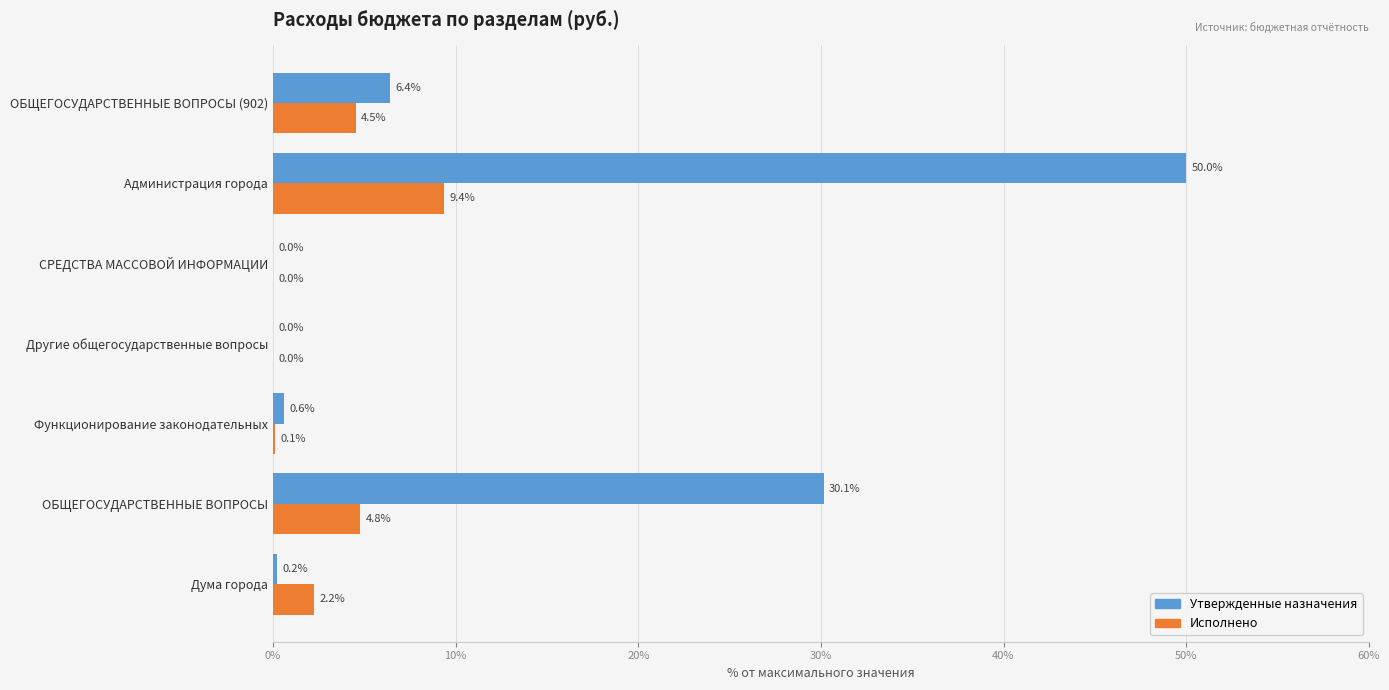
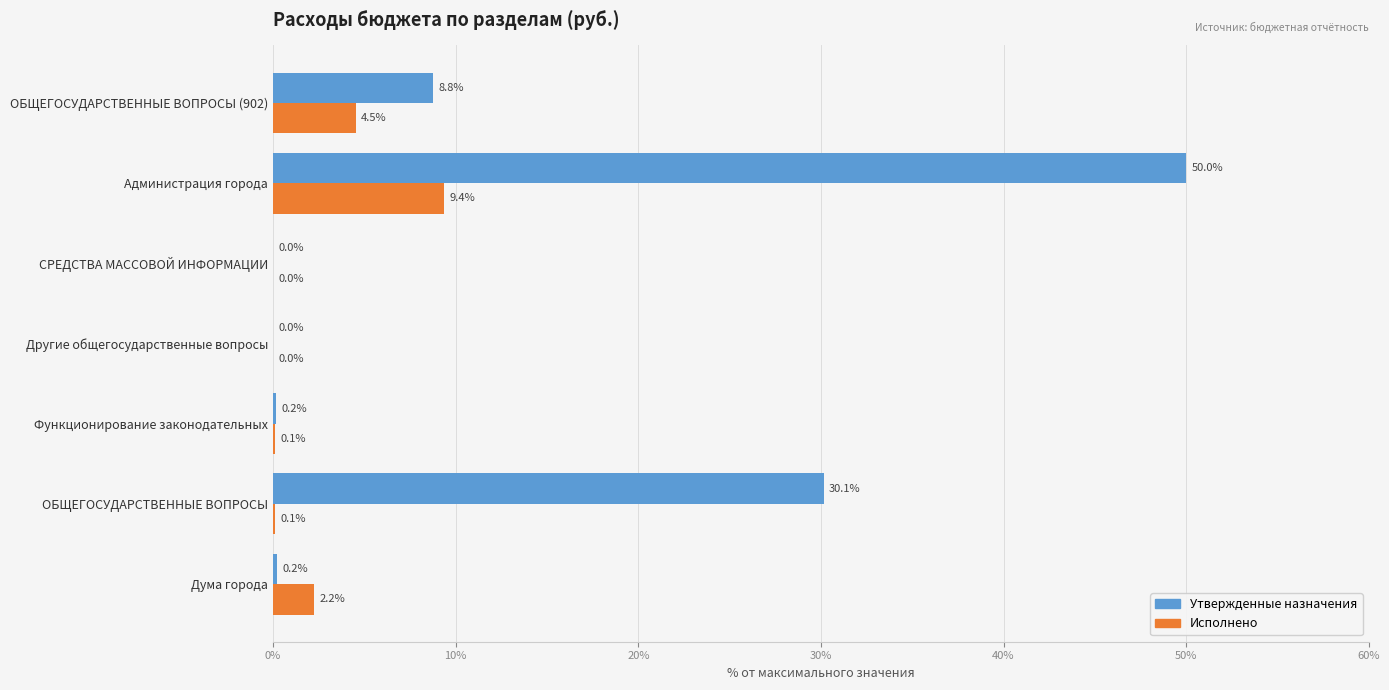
  {
    "Утвержденные назначения": {
-     "ОБЩЕГОСУДАРСТВЕННЫЕ ВОПРОСЫ (902)": "6.4%",
+     "ОБЩЕГОСУДАРСТВЕННЫЕ ВОПРОСЫ (902)": "8.8%",
      "Администрация города": "50.0%",
      "СРЕДСТВА МАССОВОЙ ИНФОРМАЦИИ": "0.0%",
      "Другие общегосударственные вопросы": "0.0%",
-     "Функционирование законодательных": "0.6%",
+     "Функционирование законодательных": "0.2%",
      "ОБЩЕГОСУДАРСТВЕННЫЕ ВОПРОСЫ": "30.1%",
      "Дума города": "0.2%"
    },
    "Исполнено": {
      "ОБЩЕГОСУДАРСТВЕННЫЕ ВОПРОСЫ (902)": "4.5%",
      "Администрация города": "9.4%",
      "СРЕДСТВА МАССОВОЙ ИНФОРМАЦИИ": "0.0%",
      "Другие общегосударственные вопросы": "0.0%",
      "Функционирование законодательных": "0.1%",
-     "ОБЩЕГОСУДАРСТВЕННЫЕ ВОПРОСЫ": "4.8%",
+     "ОБЩЕГОСУДАРСТВЕННЫЕ ВОПРОСЫ": "0.1%",
      "Дума города": "2.2%"
    }
  }
